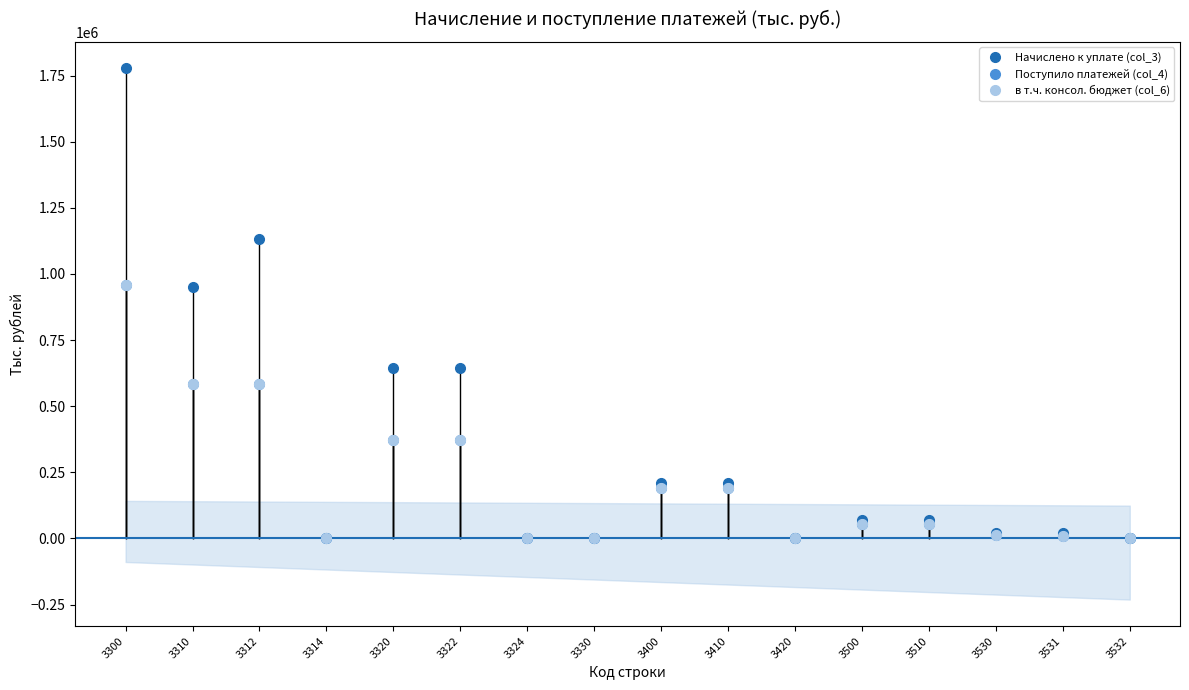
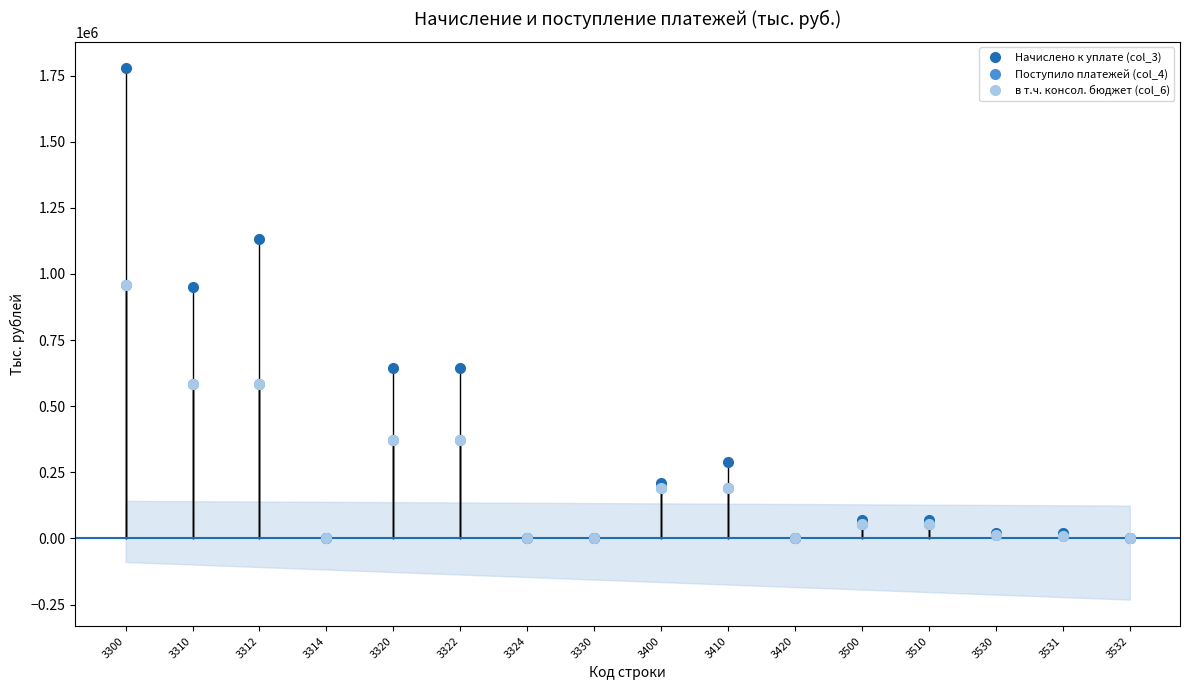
  {
    "Начислено к уплате (col_3)": {
-     "3410": 210000
+     "3410": 290000
    }
  }
